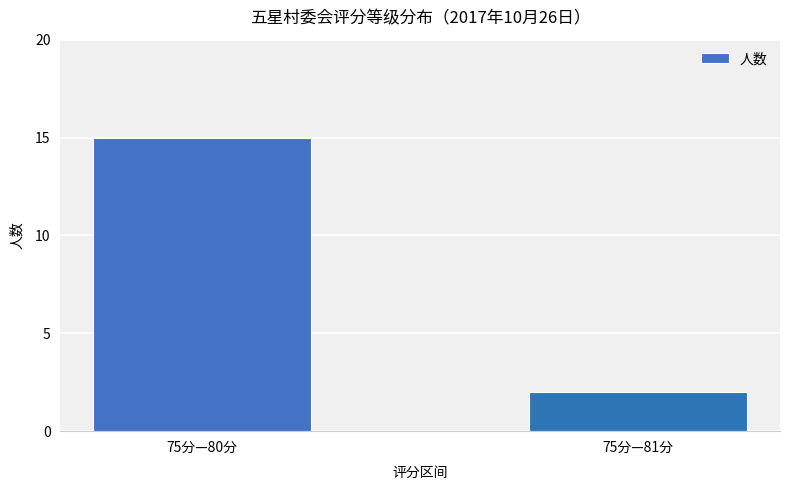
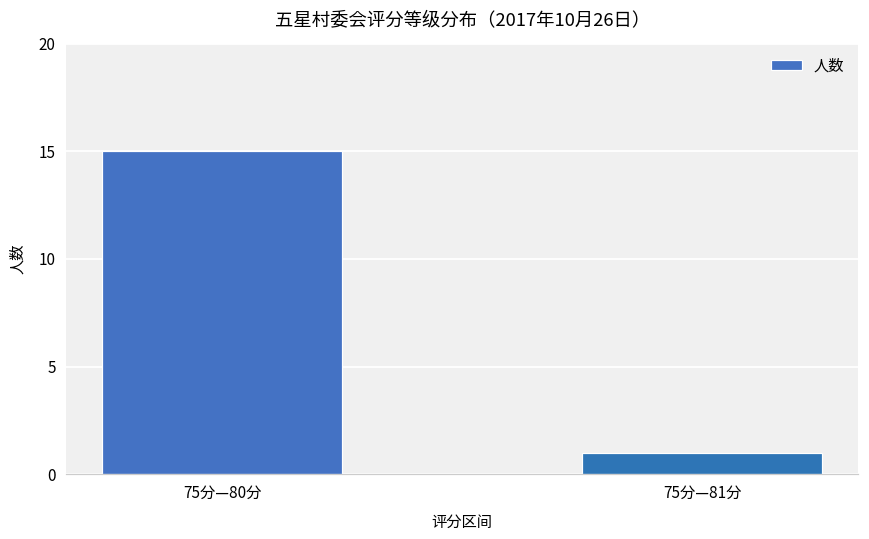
  {
    "75分—80分": 15,
-   "75分—81分": 2
+   "75分—81分": 1
  }
